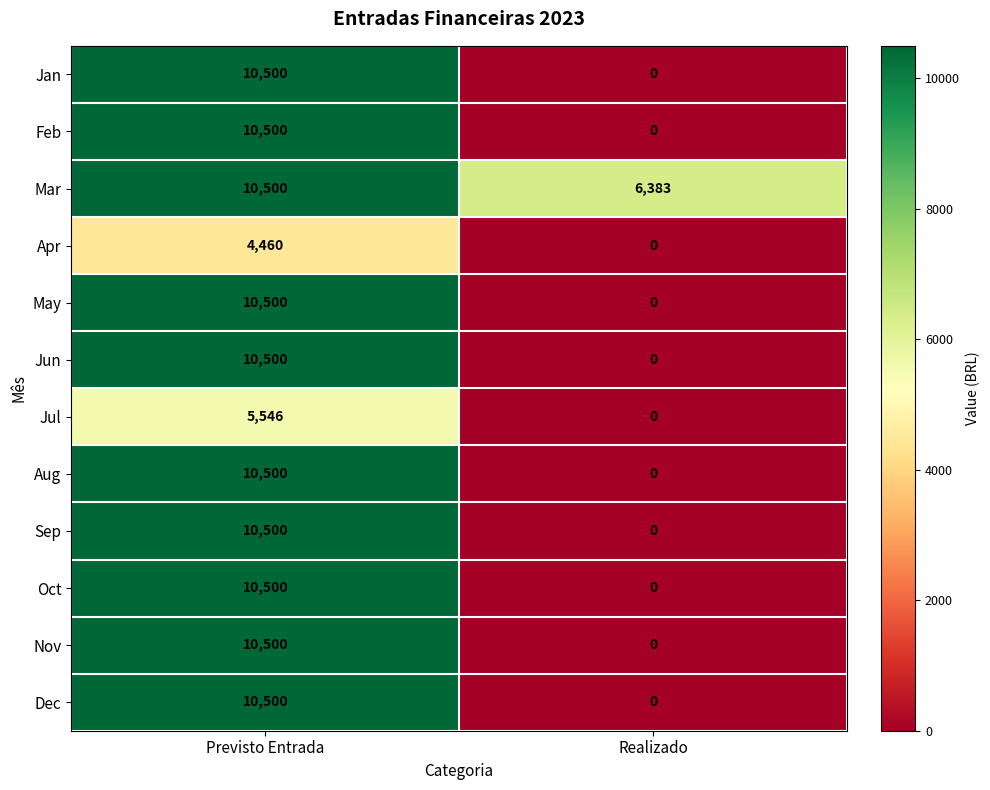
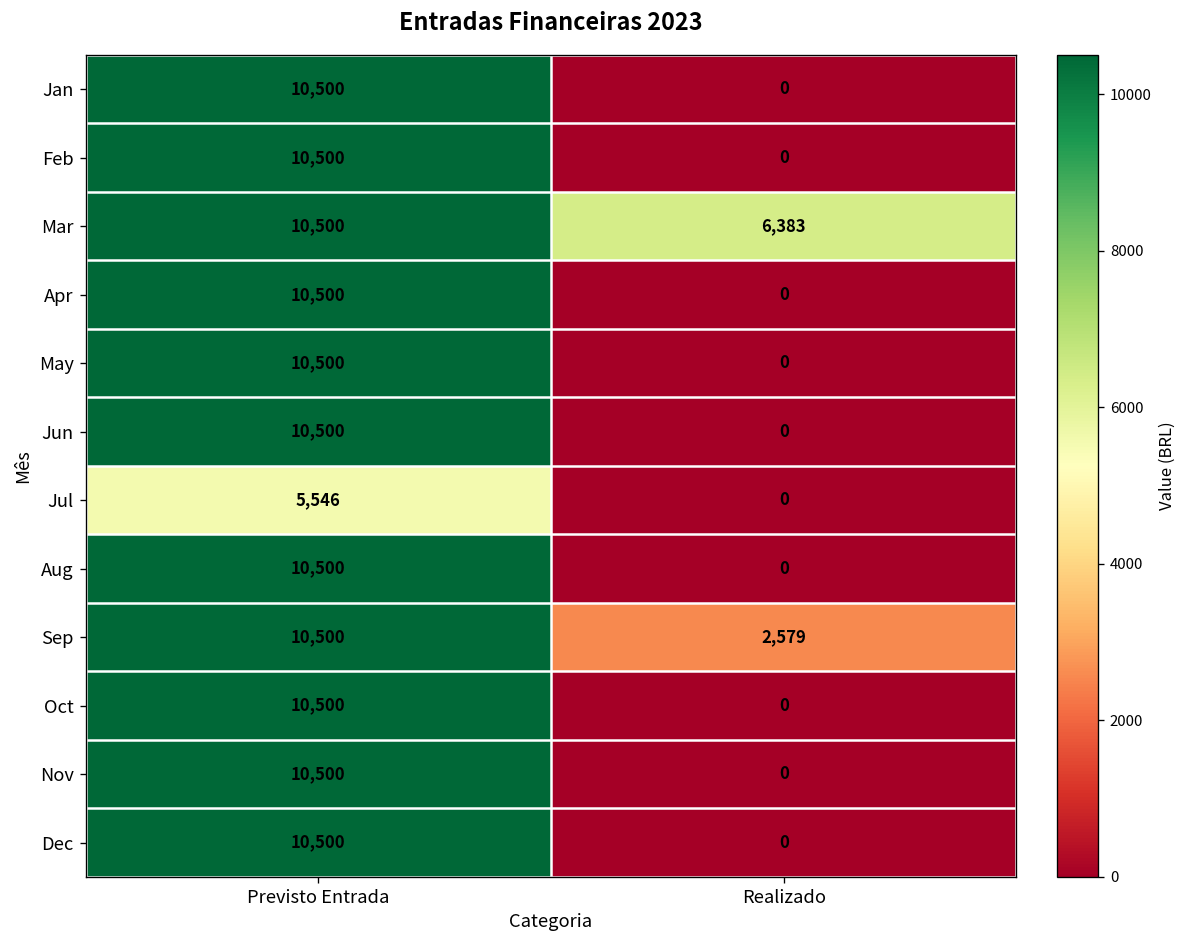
  {
    "Jan": {
      "Previsto Entrada": "10,500",
      "Realizado": "0"
    },
    "Feb": {
      "Previsto Entrada": "10,500",
      "Realizado": "0"
    },
    "Mar": {
      "Previsto Entrada": "10,500",
      "Realizado": "6,383"
    },
    "Apr": {
-     "Previsto Entrada": "4,460",
+     "Previsto Entrada": "10,500",
      "Realizado": "0"
    },
    "May": {
      "Previsto Entrada": "10,500",
      "Realizado": "0"
    },
    "Jun": {
      "Previsto Entrada": "10,500",
      "Realizado": "0"
    },
    "Jul": {
      "Previsto Entrada": "5,546",
      "Realizado": "0"
    },
    "Aug": {
      "Previsto Entrada": "10,500",
      "Realizado": "0"
    },
    "Sep": {
      "Previsto Entrada": "10,500",
-     "Realizado": "0"
+     "Realizado": "2,579"
    },
    "Oct": {
      "Previsto Entrada": "10,500",
      "Realizado": "0"
    },
    "Nov": {
      "Previsto Entrada": "10,500",
      "Realizado": "0"
    },
    "Dec": {
      "Previsto Entrada": "10,500",
      "Realizado": "0"
    }
  }
